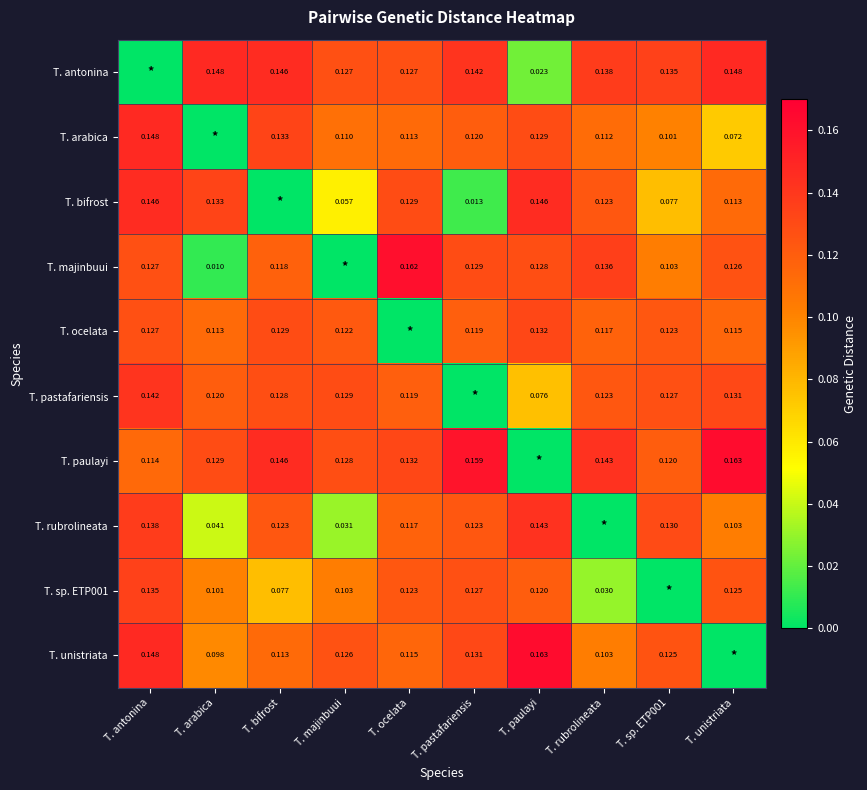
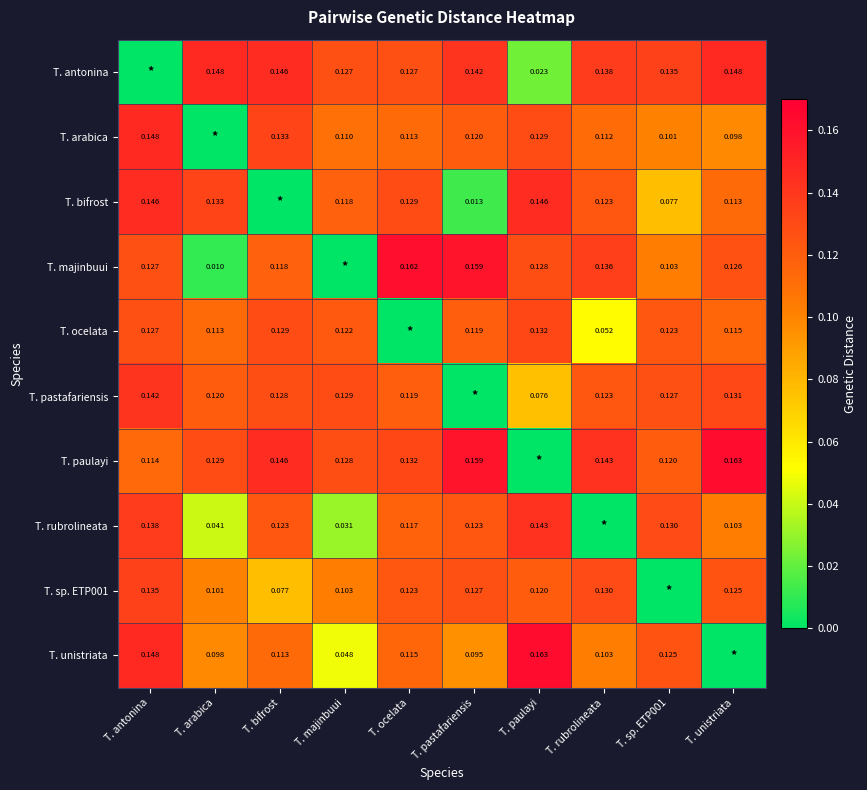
  {
    "T. antonina": {
      "T. arabica": 0.148,
      "T. bifrost": 0.146,
      "T. majinbuui": 0.127,
      "T. ocelata": 0.127,
      "T. pastafariensis": 0.142,
      "T. paulayi": 0.023,
      "T. rubrolineata": 0.138,
      "T. sp. ETP001": 0.135,
      "T. unistriata": 0.148
    },
    "T. arabica": {
      "T. antonina": 0.148,
      "T. bifrost": 0.133,
      "T. majinbuui": 0.110,
      "T. ocelata": 0.113,
      "T. pastafariensis": 0.120,
      "T. paulayi": 0.129,
      "T. rubrolineata": 0.112,
      "T. sp. ETP001": 0.101,
-     "T. unistriata": 0.072
+     "T. unistriata": 0.098
    },
    "T. bifrost": {
      "T. antonina": 0.146,
      "T. arabica": 0.133,
-     "T. majinbuui": 0.057,
+     "T. majinbuui": 0.118,
      "T. ocelata": 0.129,
      "T. pastafariensis": 0.013,
      "T. paulayi": 0.146,
      "T. rubrolineata": 0.123,
      "T. sp. ETP001": 0.077,
      "T. unistriata": 0.113
    },
    "T. majinbuui": {
      "T. antonina": 0.127,
      "T. arabica": 0.010,
      "T. bifrost": 0.118,
      "T. ocelata": 0.162,
-     "T. pastafariensis": 0.129,
+     "T. pastafariensis": 0.159,
      "T. paulayi": 0.128,
      "T. rubrolineata": 0.136,
      "T. sp. ETP001": 0.103,
      "T. unistriata": 0.126
    },
    "T. ocelata": {
      "T. antonina": 0.127,
      "T. arabica": 0.113,
      "T. bifrost": 0.129,
      "T. majinbuui": 0.122,
      "T. pastafariensis": 0.119,
      "T. paulayi": 0.132,
-     "T. rubrolineata": 0.117,
+     "T. rubrolineata": 0.052,
      "T. sp. ETP001": 0.123,
      "T. unistriata": 0.115
    },
    "T. pastafariensis": {
      "T. antonina": 0.142,
      "T. arabica": 0.120,
      "T. bifrost": 0.128,
      "T. majinbuui": 0.129,
      "T. ocelata": 0.119,
      "T. paulayi": 0.076,
      "T. rubrolineata": 0.123,
      "T. sp. ETP001": 0.127,
      "T. unistriata": 0.131
    },
    "T. paulayi": {
      "T. antonina": 0.114,
      "T. arabica": 0.129,
      "T. bifrost": 0.146,
      "T. majinbuui": 0.128,
      "T. ocelata": 0.132,
      "T. pastafariensis": 0.159,
      "T. rubrolineata": 0.143,
      "T. sp. ETP001": 0.120,
      "T. unistriata": 0.163
    },
    "T. rubrolineata": {
      "T. antonina": 0.138,
      "T. arabica": 0.041,
      "T. bifrost": 0.123,
      "T. majinbuui": 0.031,
      "T. ocelata": 0.117,
      "T. pastafariensis": 0.123,
      "T. paulayi": 0.143,
      "T. sp. ETP001": 0.130,
      "T. unistriata": 0.103
    },
    "T. sp. ETP001": {
      "T. antonina": 0.135,
      "T. arabica": 0.101,
      "T. bifrost": 0.077,
      "T. majinbuui": 0.103,
      "T. ocelata": 0.123,
      "T. pastafariensis": 0.127,
      "T. paulayi": 0.120,
-     "T. rubrolineata": 0.030,
+     "T. rubrolineata": 0.130,
      "T. unistriata": 0.125
    },
    "T. unistriata": {
      "T. antonina": 0.148,
      "T. arabica": 0.098,
      "T. bifrost": 0.113,
-     "T. majinbuui": 0.126,
+     "T. majinbuui": 0.048,
      "T. ocelata": 0.115,
-     "T. pastafariensis": 0.131,
+     "T. pastafariensis": 0.095,
      "T. paulayi": 0.163,
      "T. rubrolineata": 0.103,
      "T. sp. ETP001": 0.125
    }
  }
